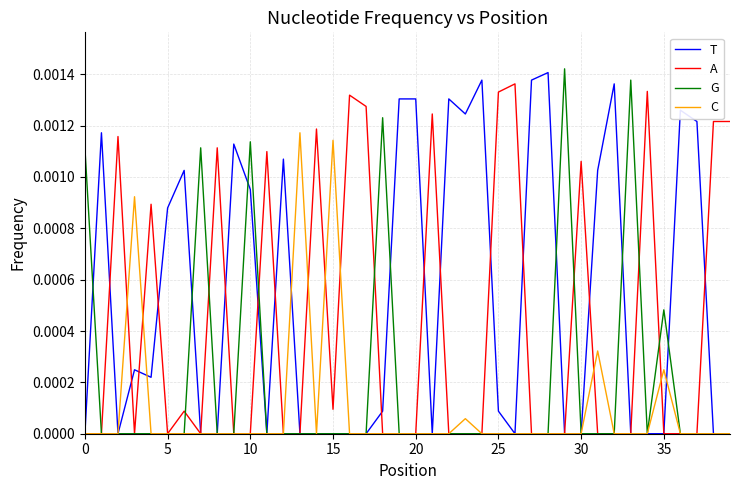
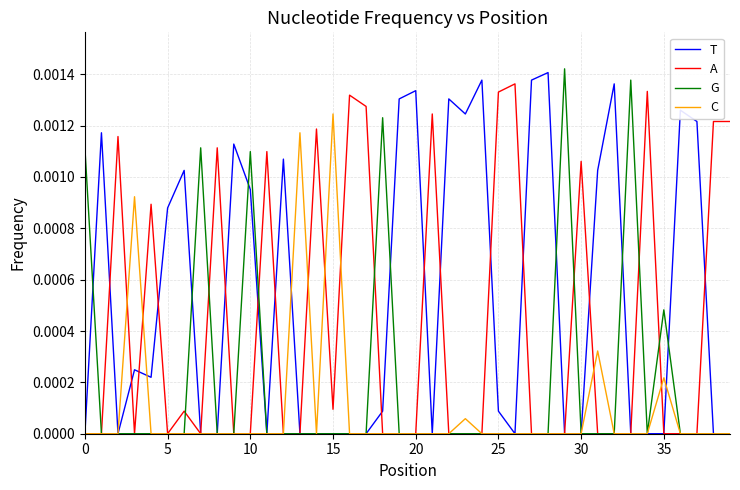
  {
    "T": {
      "5": 0.00088,
      "10": 0.00095,
-     "20": 0.00130,
+     "20": 0.00134,
      "25": 0.00009
    },
    "A": {
      "15": 0.00010,
      "25": 0.00133,
      "30": 0.00106
    },
    "G": {
      "0": 0.00111,
-     "10": 0.00114,
+     "10": 0.00110,
      "35": 0.00048
    },
    "C": {
-     "15": 0.00114,
-     "35": 0.00025
+     "15": 0.00125,
+     "35": 0.00022
    }
  }
